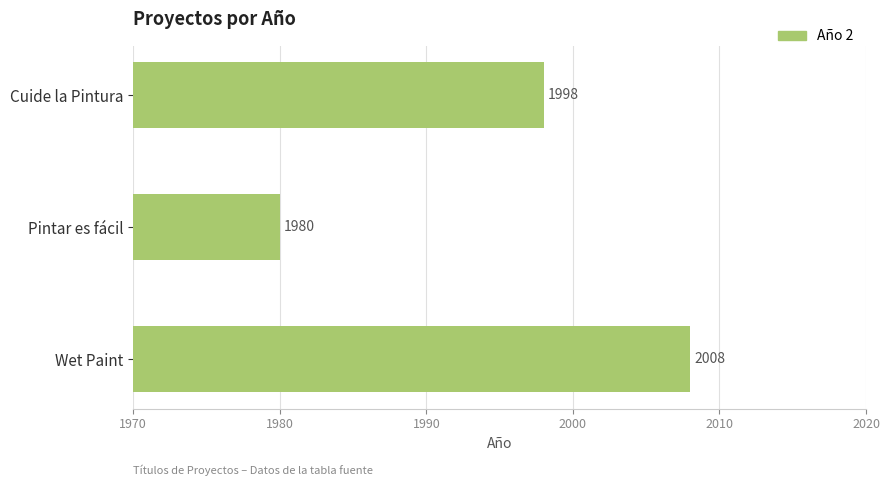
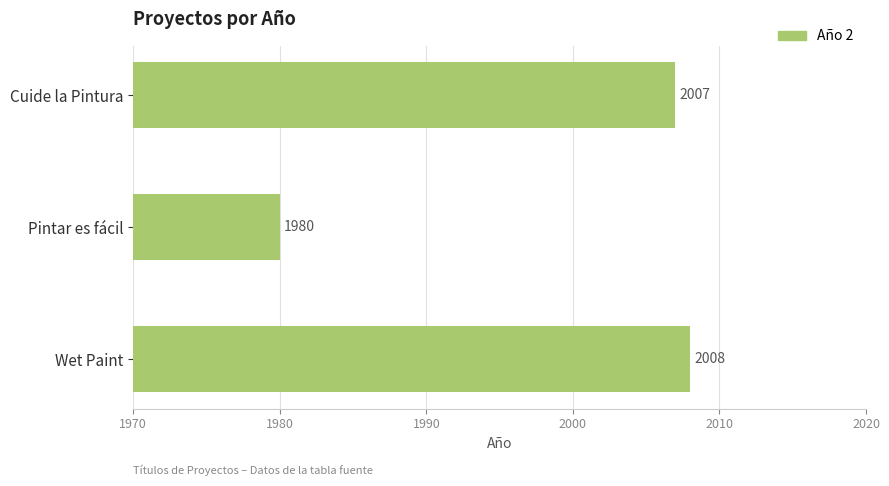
  {
-   "Cuide la Pintura": 1998,
+   "Cuide la Pintura": 2007,
    "Pintar es fácil": 1980,
    "Wet Paint": 2008
  }
